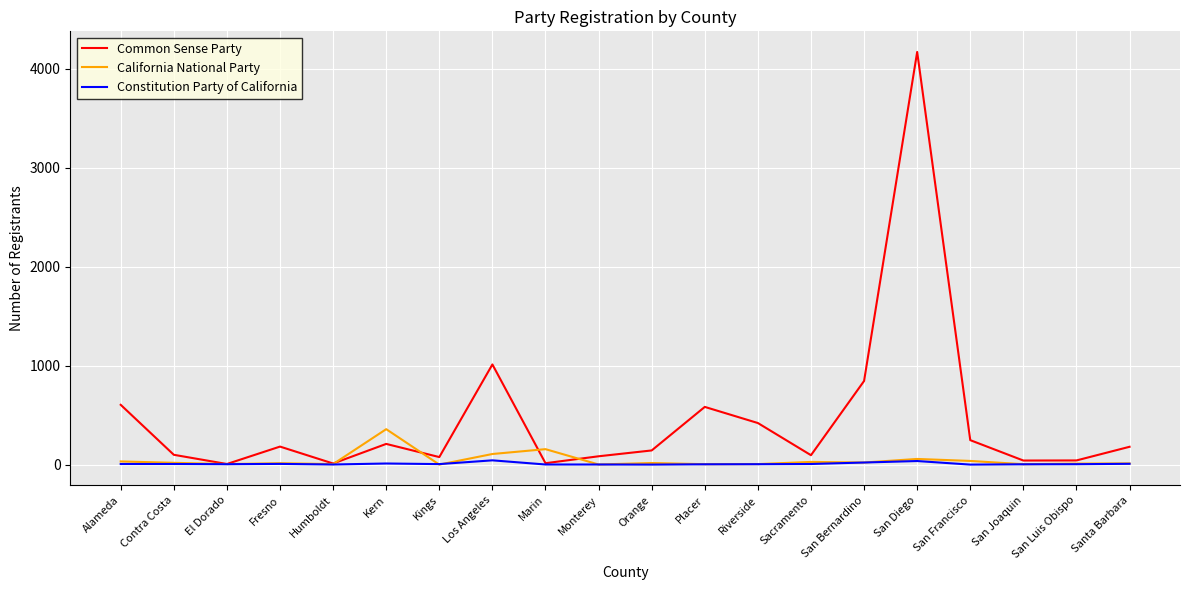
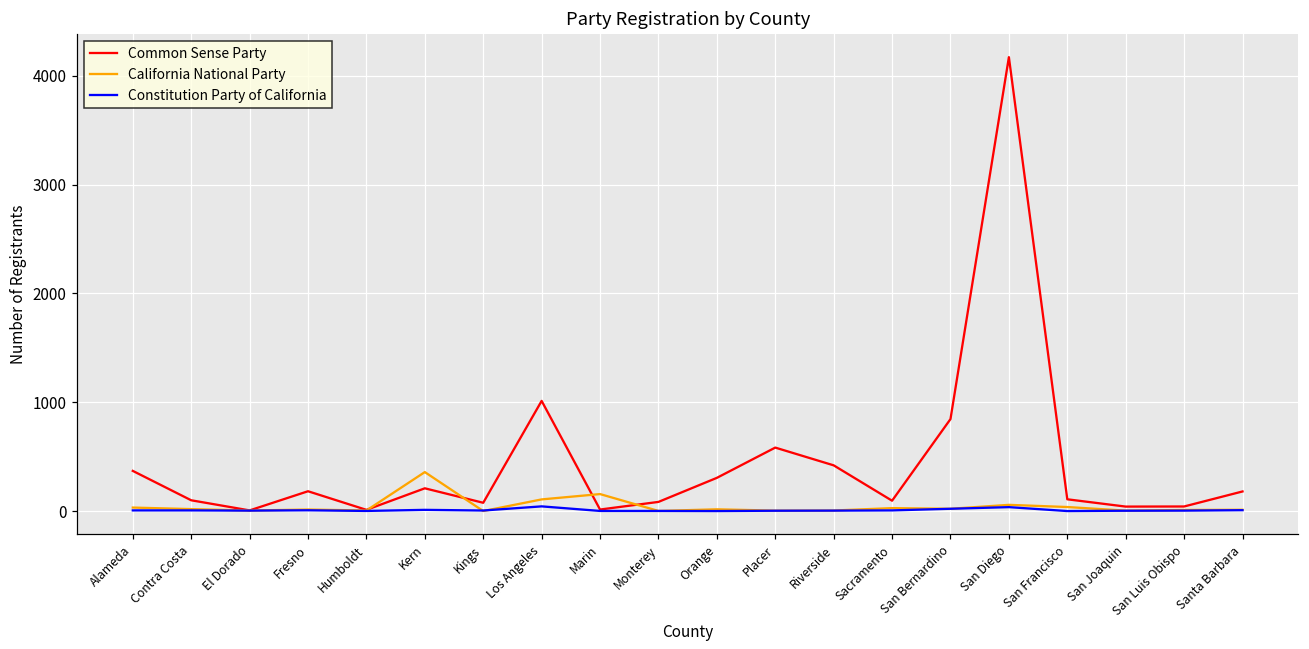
  {
    "Common Sense Party": {
-     "Alameda": 600,
+     "Alameda": 400,
      "Contra Costa": 100,
      "Fresno": 200,
      "Kern": 200,
      "Kings": 100,
      "Los Angeles": 1000,
      "Monterey": 100,
-     "Orange": 100,
+     "Orange": 300,
      "Placer": 600,
      "Riverside": 400,
      "Sacramento": 100,
      "San Bernardino": 800,
      "San Diego": 4200,
-     "San Francisco": 200,
+     "San Francisco": 100,
      "San Joaquin": 0,
      "San Luis Obispo": 0,
      "Santa Barbara": 200
    },
    "California National Party": {
      "Alameda": 0,
      "Kern": 400,
      "Los Angeles": 100,
      "Marin": 200,
      "San Francisco": 0
    },
    "Constitution Party of California": {
      "Alameda": 0,
      "Kern": 0,
      "Los Angeles": 0,
      "San Francisco": 0
    }
  }
